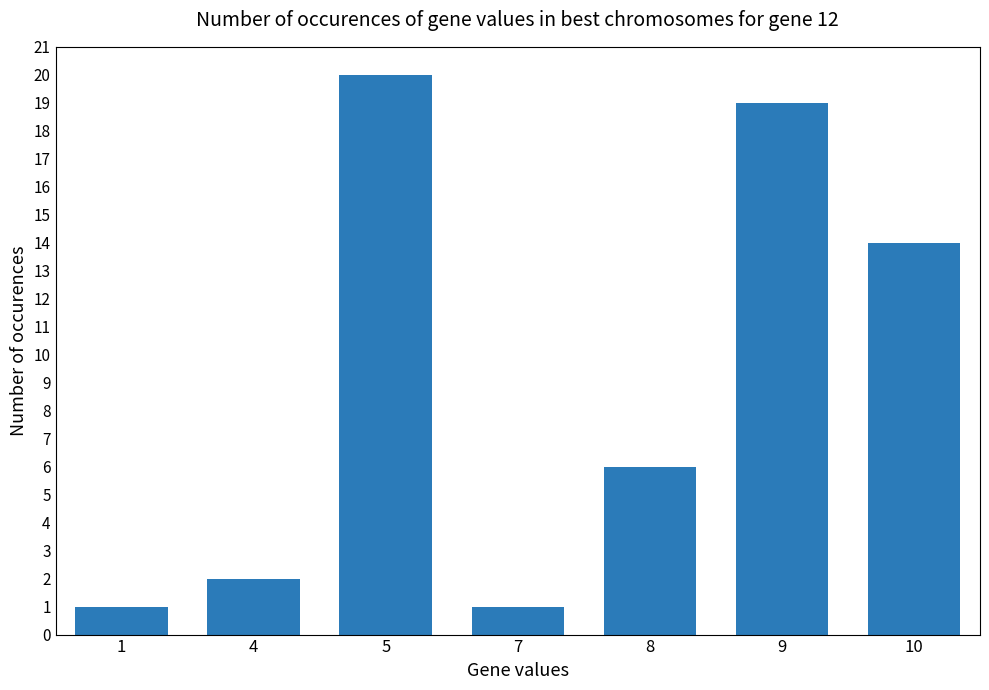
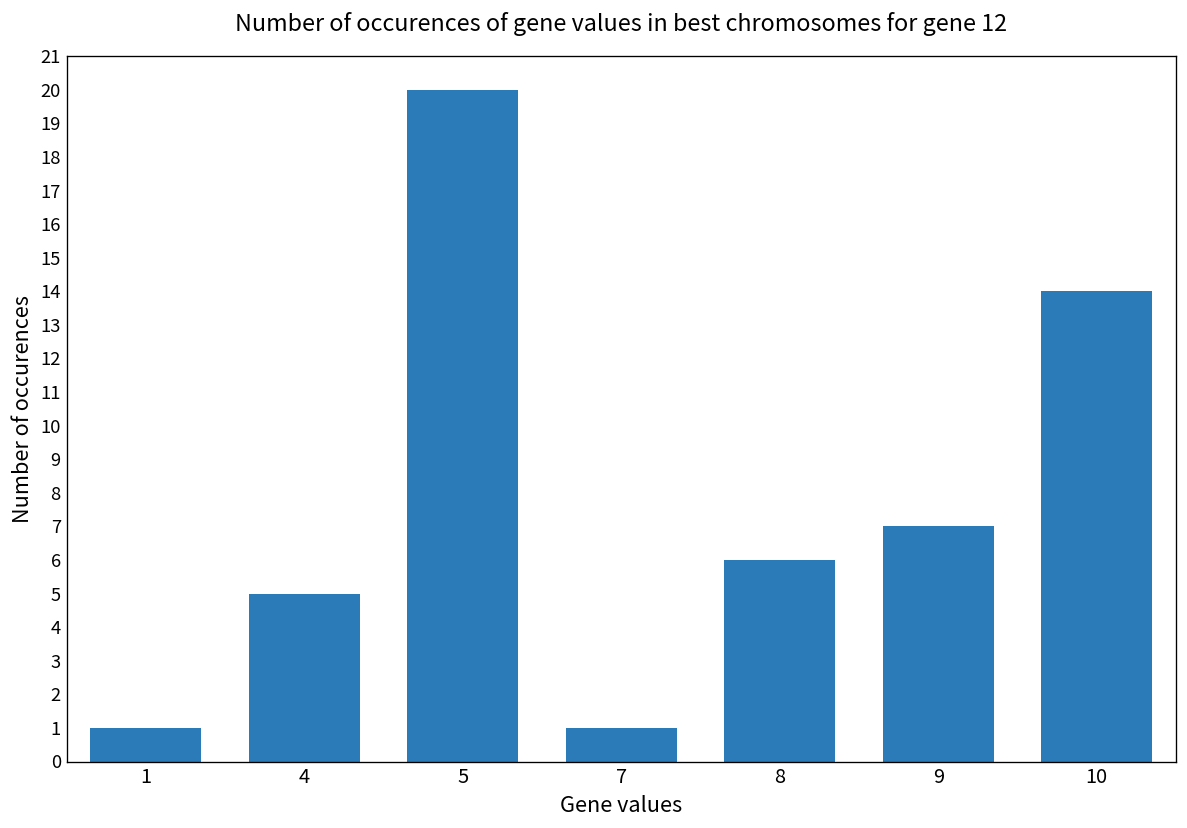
  {
    "1": 1,
-   "4": 2,
+   "4": 5,
    "5": 20,
    "7": 1,
    "8": 6,
-   "9": 19,
+   "9": 7,
    "10": 14
  }
